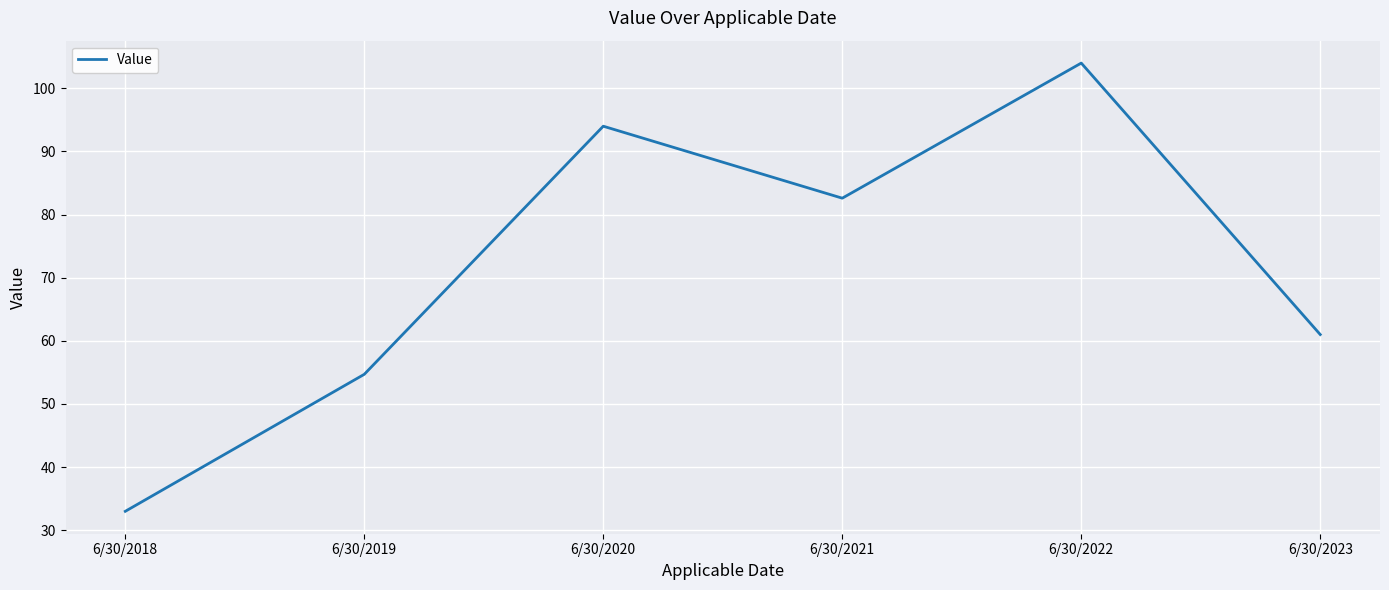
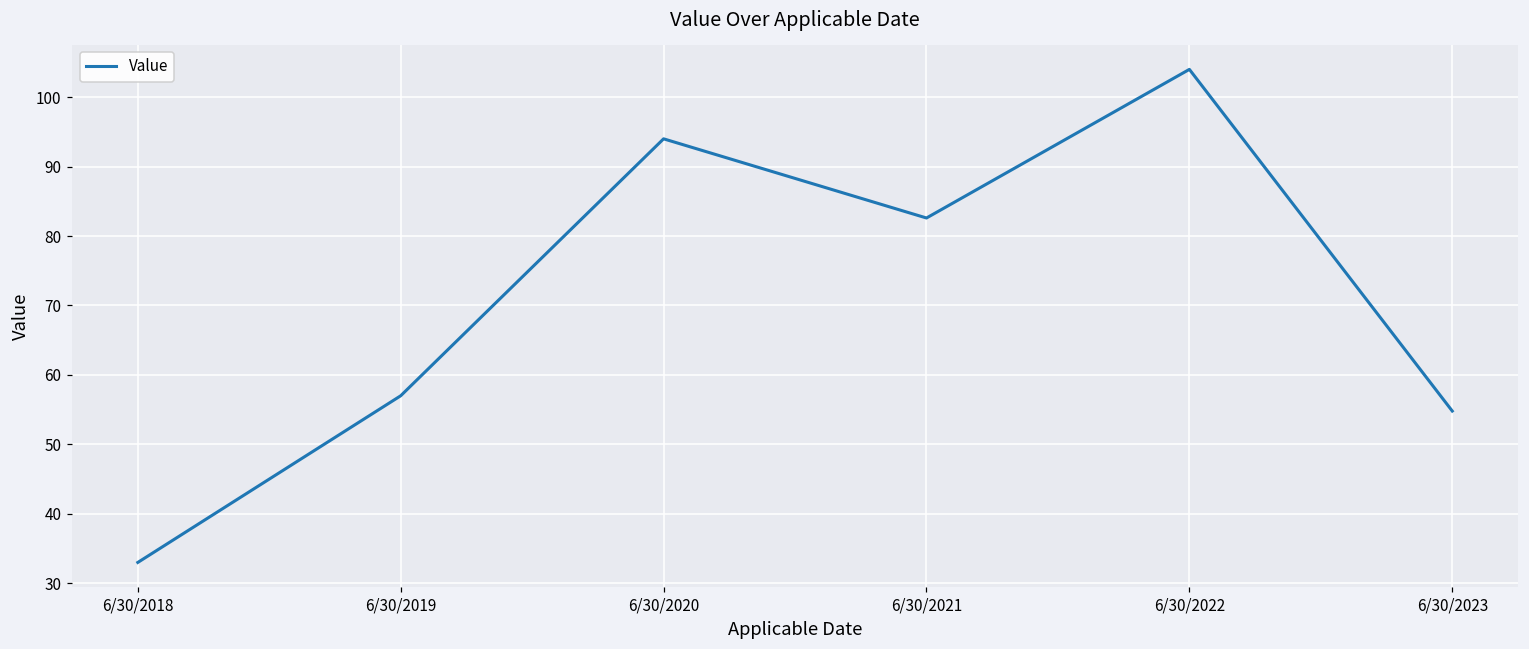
  {
    "6/30/2018": 33,
-   "6/30/2019": 55,
+   "6/30/2019": 57,
    "6/30/2020": 94,
    "6/30/2021": 83,
    "6/30/2022": 104,
-   "6/30/2023": 61
+   "6/30/2023": 55
  }
